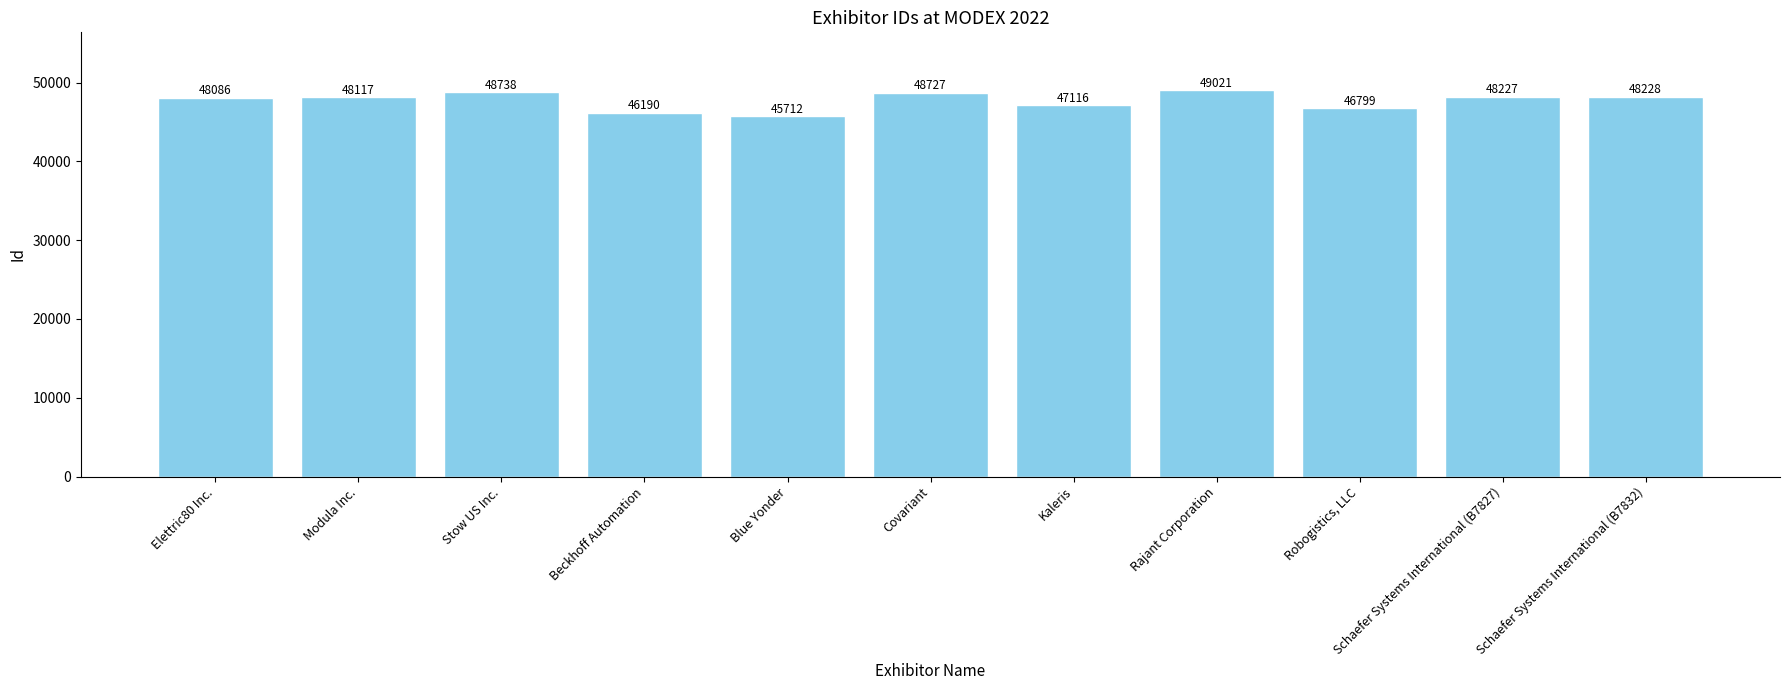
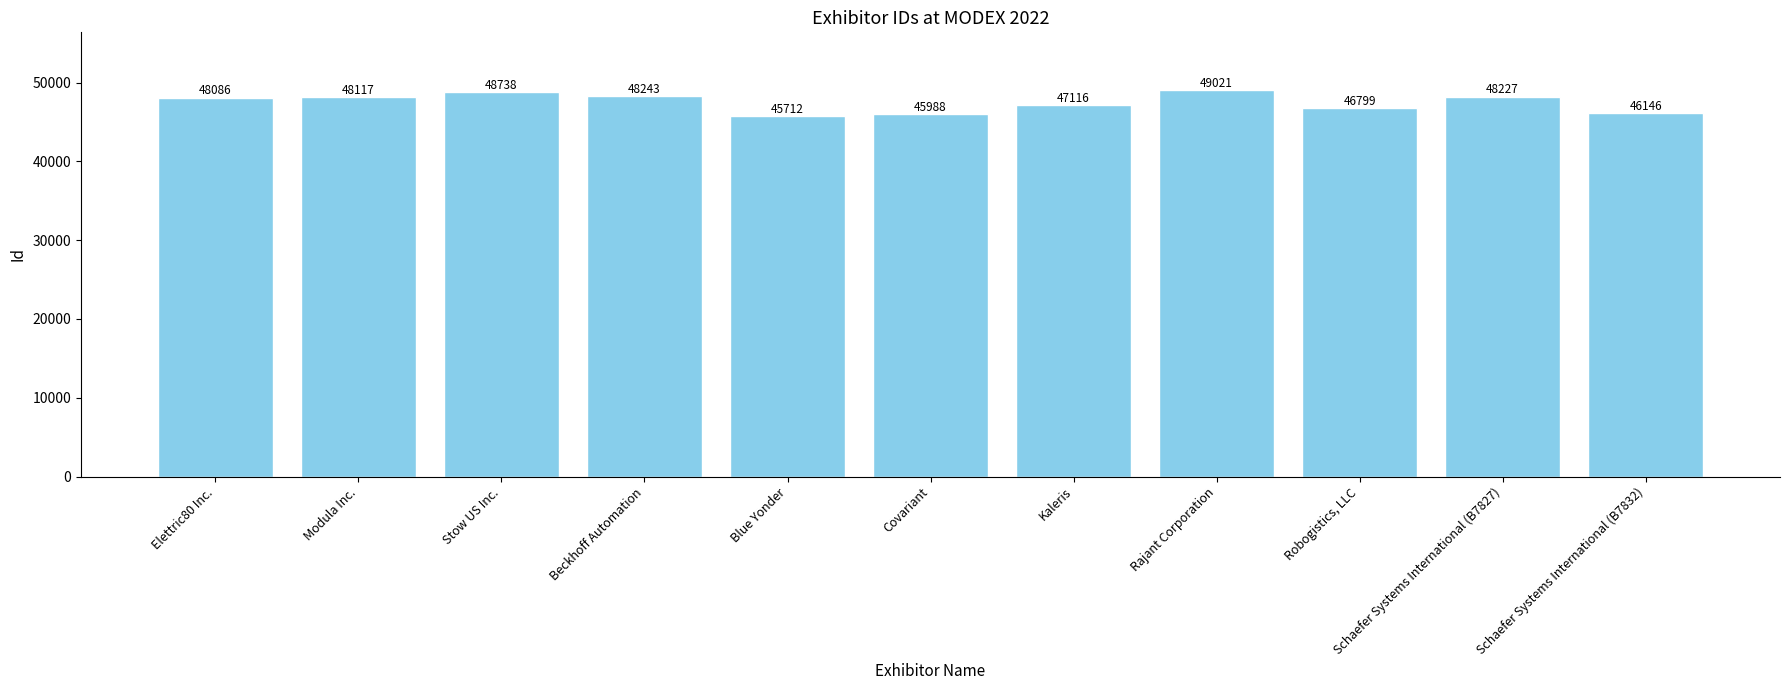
  {
    "Elettric80 Inc.": 48086,
    "Modula Inc.": 48117,
    "Stow US Inc.": 48738,
-   "Beckhoff Automation": 46190,
+   "Beckhoff Automation": 48243,
    "Blue Yonder": 45712,
-   "Covariant": 48727,
+   "Covariant": 45988,
    "Kaleris": 47116,
    "Rajant Corporation": 49021,
    "Robogistics, LLC": 46799,
    "Schaefer Systems International (B7827)": 48227,
-   "Schaefer Systems International (B7832)": 48228
+   "Schaefer Systems International (B7832)": 46146
  }
